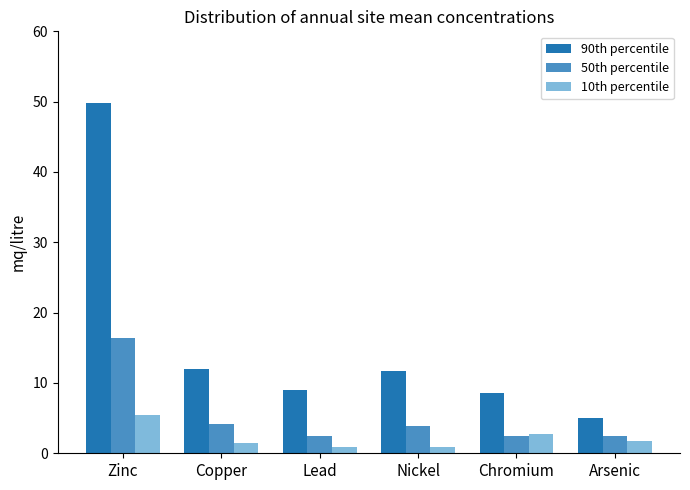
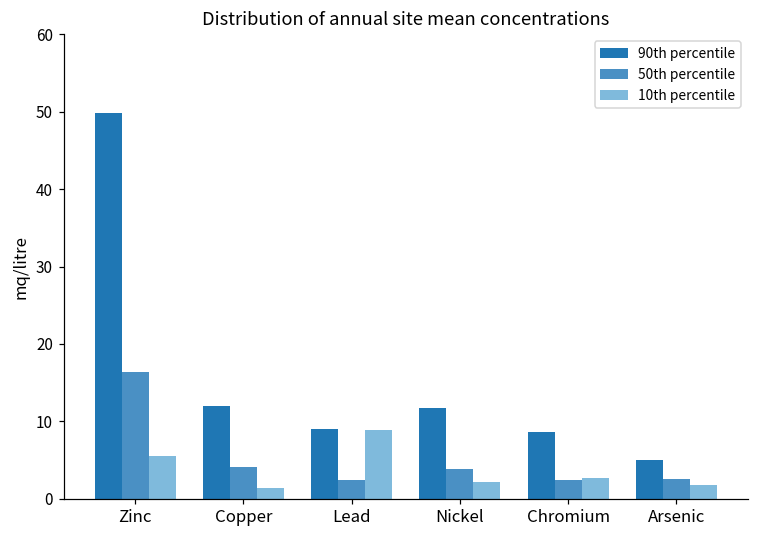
  {
    "10th percentile": {
      "Zinc": 5,
      "Copper": 1,
-     "Lead": 1,
-     "Nickel": 1,
+     "Lead": 9,
+     "Nickel": 2,
      "Chromium": 3,
      "Arsenic": 2
    }
  }
